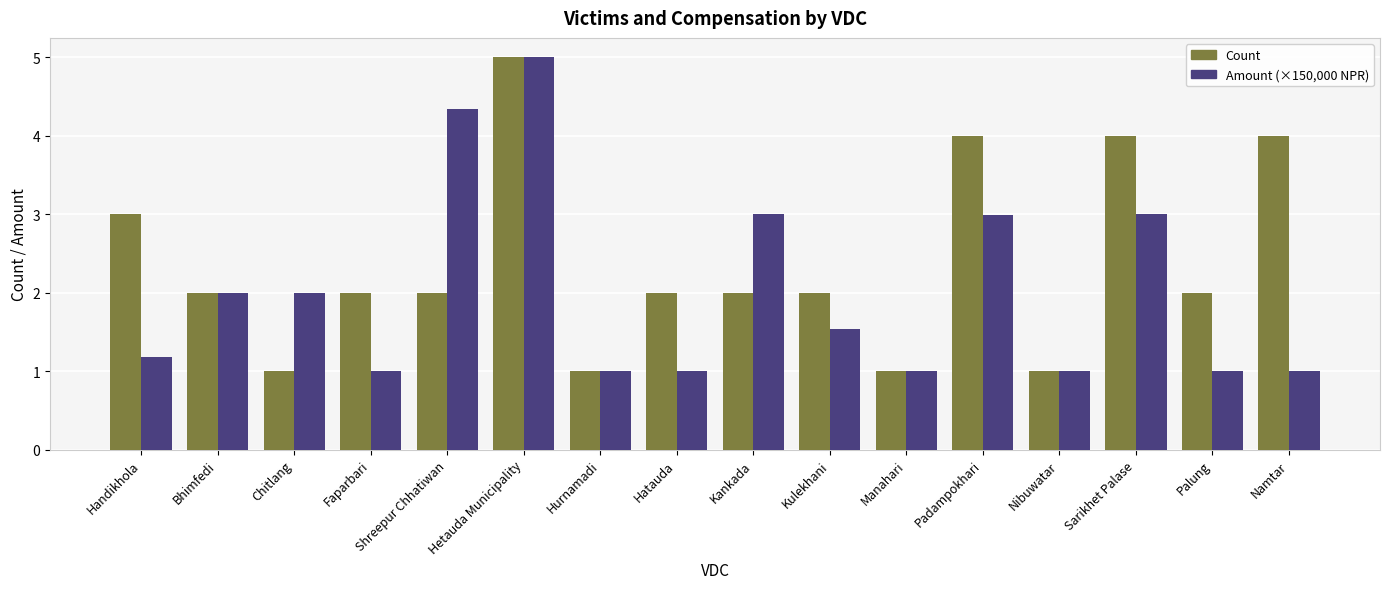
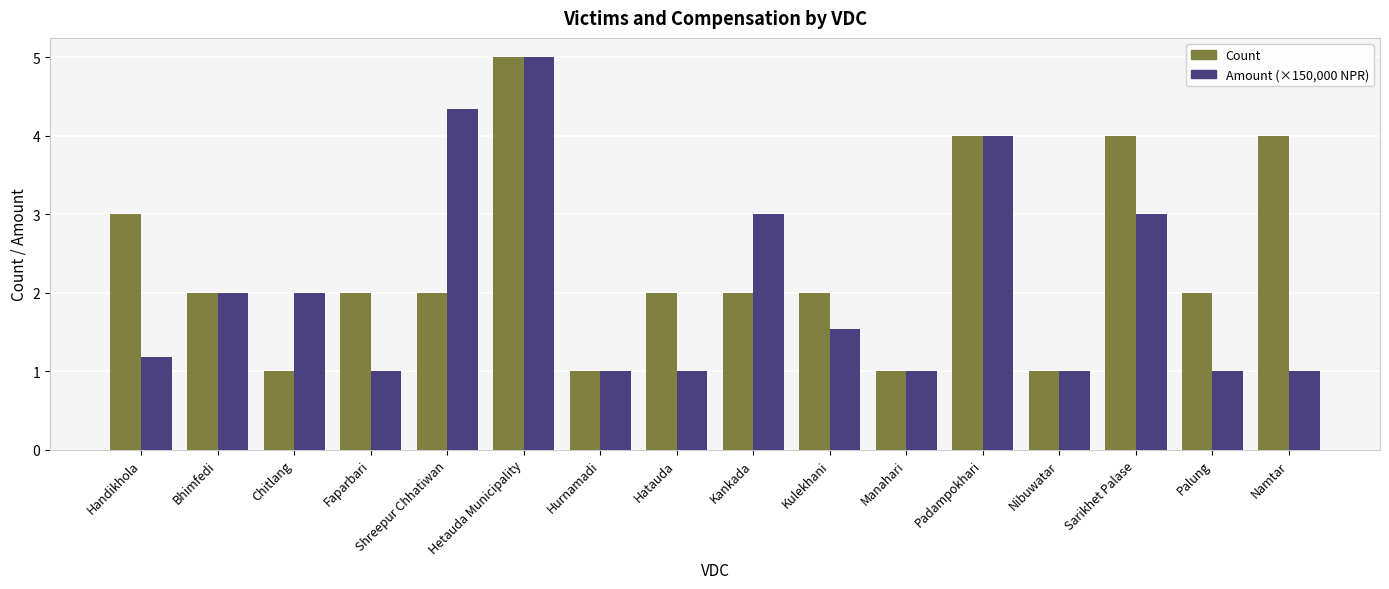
  {
    "Count": {
      "Handikhola": 3.0,
      "Bhimfedi": 2.0,
      "Chitlang": 1.0,
      "Faparbari": 2.0,
      "Shreepur Chhatiwan": 2.0,
      "Hetauda Municipality": 5.0,
      "Hurnamadi": 1.0,
      "Hatauda": 2.0,
      "Kankada": 2.0,
      "Kulekhani": 2.0,
      "Manahari": 1.0,
      "Padampokhari": 4.0,
      "Nibuwatar": 1.0,
      "Sarikhet Palase": 4.0,
      "Palung": 2.0,
      "Namtar": 4.0
    },
    "Amount (×150,000 NPR)": {
      "Handikhola": 1.2,
      "Bhimfedi": 2.0,
      "Chitlang": 2.0,
      "Faparbari": 1.0,
      "Shreepur Chhatiwan": 4.3,
      "Hetauda Municipality": 5.0,
      "Hurnamadi": 1.0,
      "Hatauda": 1.0,
      "Kankada": 3.0,
      "Kulekhani": 1.5,
      "Manahari": 1.0,
-     "Padampokhari": 3.0,
+     "Padampokhari": 4.0,
      "Nibuwatar": 1.0,
      "Sarikhet Palase": 3.0,
      "Palung": 1.0,
      "Namtar": 1.0
    }
  }
